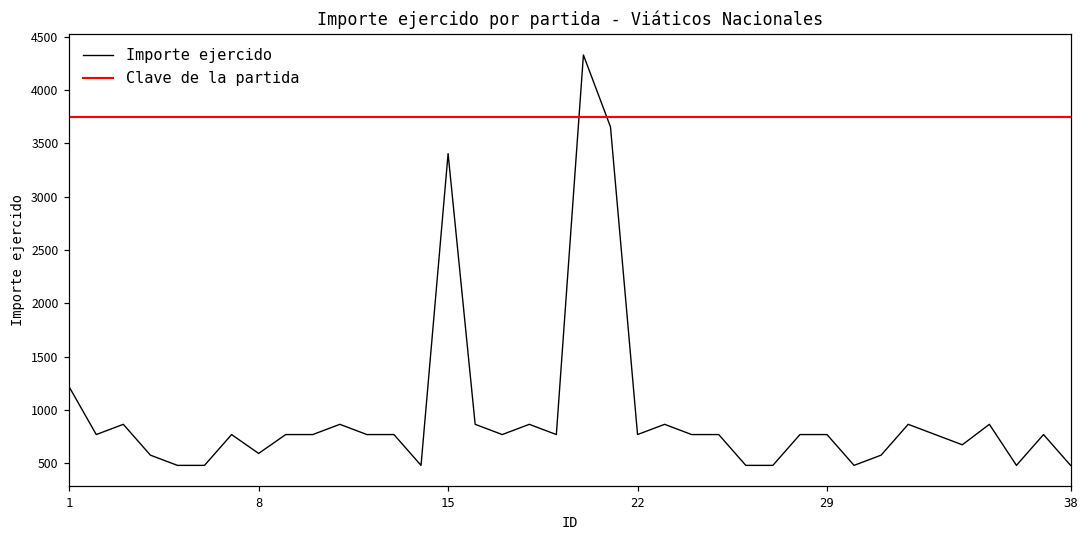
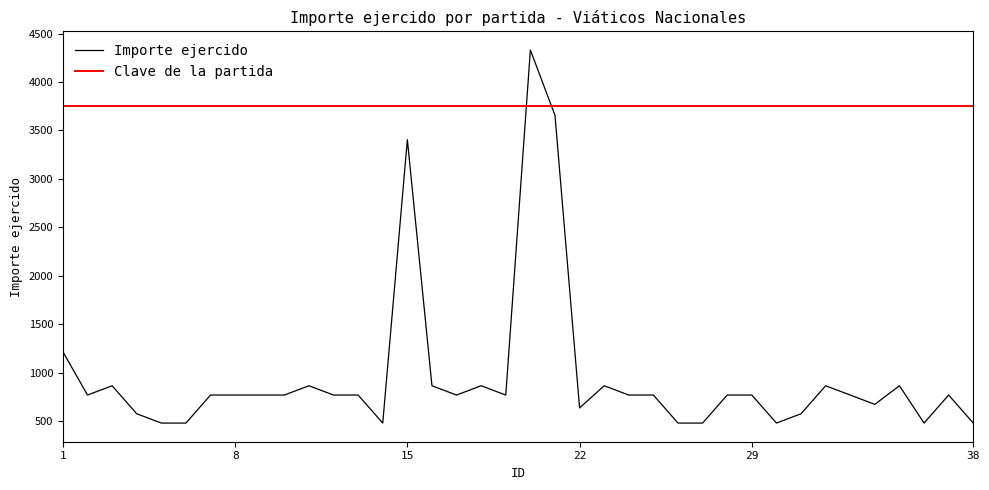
  {
    "Importe ejercido": {
      "1": 1200,
-     "8": 600,
+     "8": 800,
      "15": 3400,
-     "22": 800,
+     "22": 600,
      "29": 800,
      "38": 500
    },
    "Clave de la partida": {
      "1": 3800,
      "8": 3800,
      "15": 3800,
      "22": 3800,
      "29": 3800,
      "38": 3800
    }
  }
